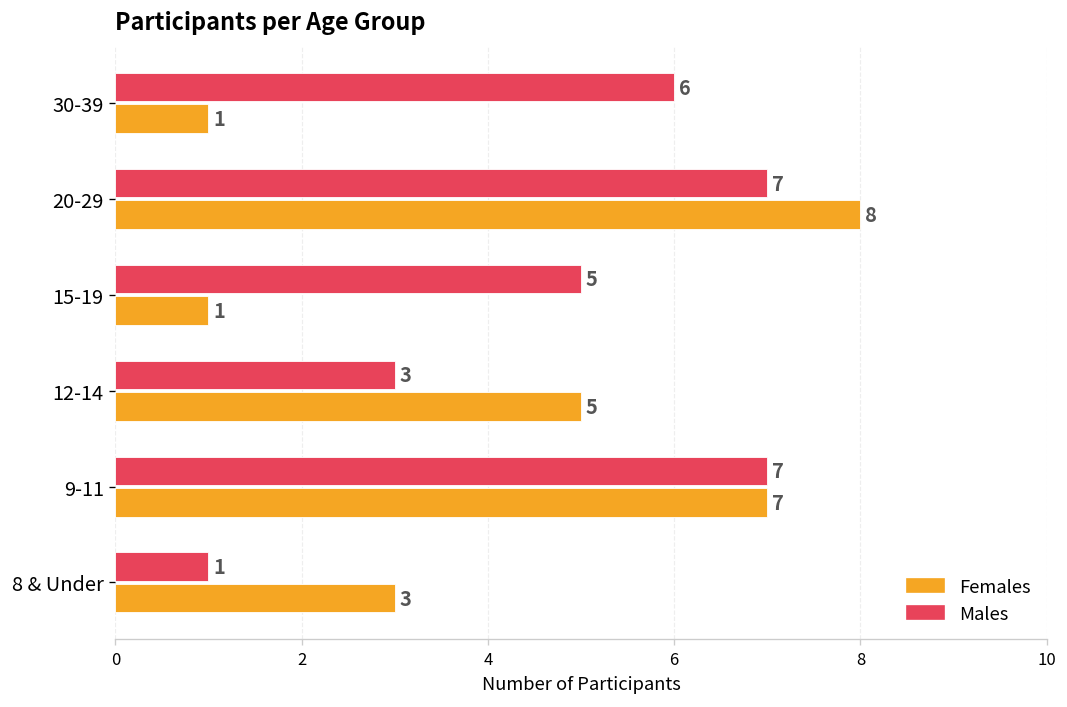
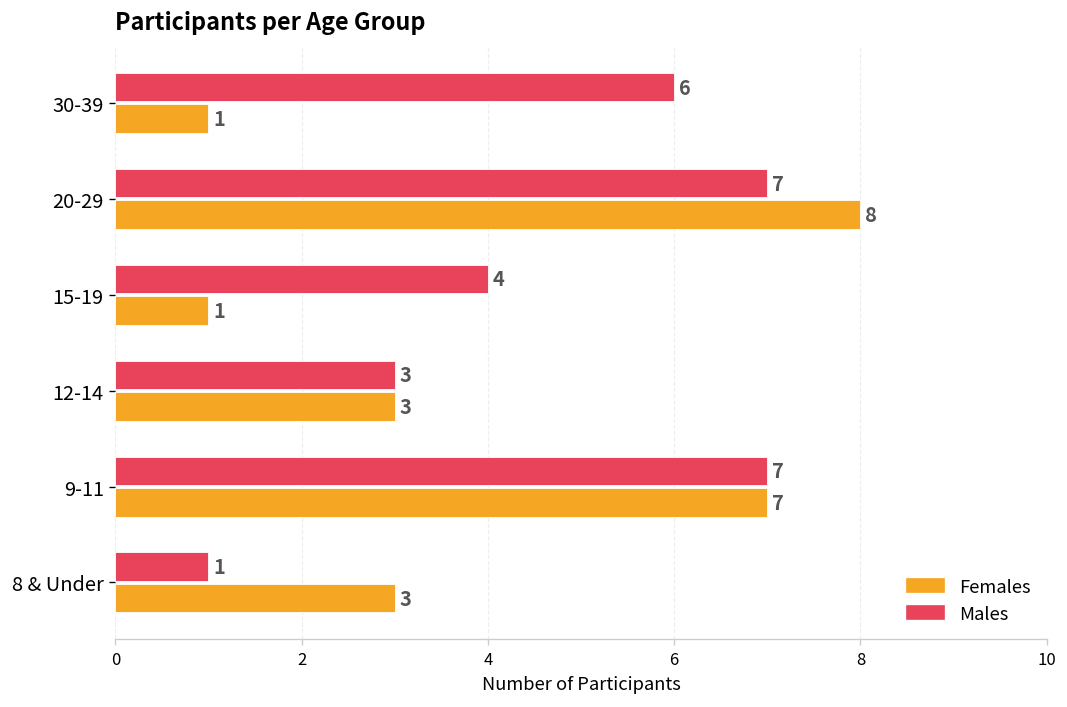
  {
    "Females": {
      "30-39": 1,
      "20-29": 8,
      "15-19": 1,
-     "12-14": 5,
+     "12-14": 3,
      "9-11": 7,
      "8 & Under": 3
    },
    "Males": {
      "30-39": 6,
      "20-29": 7,
-     "15-19": 5,
+     "15-19": 4,
      "12-14": 3,
      "9-11": 7,
      "8 & Under": 1
    }
  }
